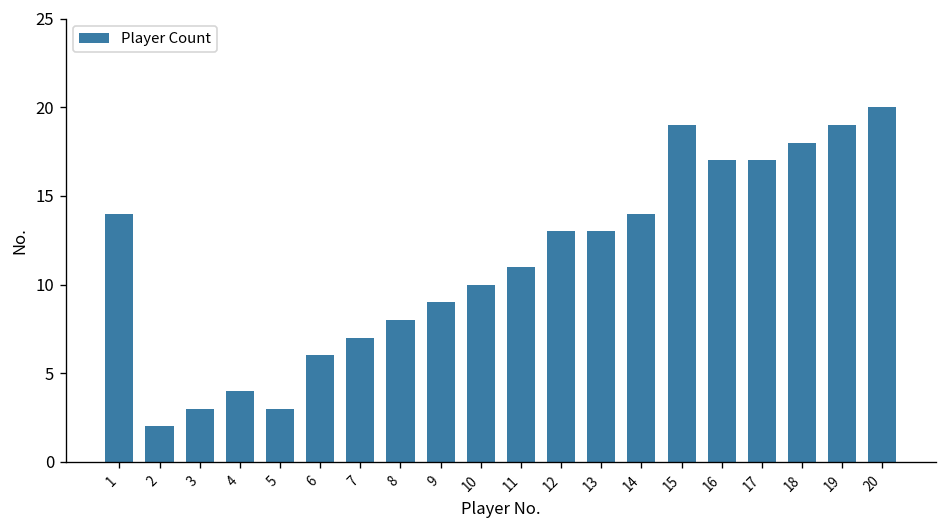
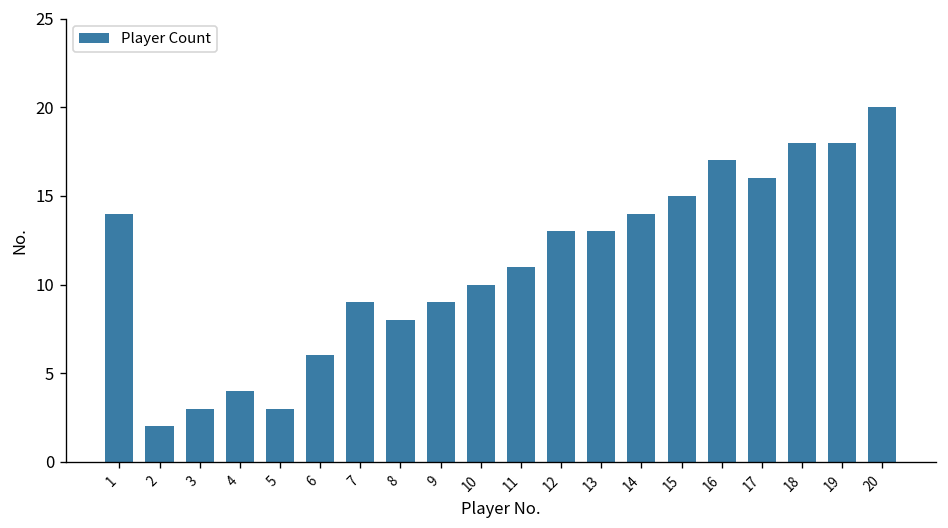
  {
    "1": 14,
    "2": 2,
    "3": 3,
    "4": 4,
    "5": 3,
    "6": 6,
-   "7": 7,
+   "7": 9,
    "8": 8,
    "9": 9,
    "10": 10,
    "11": 11,
    "12": 13,
    "13": 13,
    "14": 14,
-   "15": 19,
+   "15": 15,
    "16": 17,
-   "17": 17,
+   "17": 16,
    "18": 18,
-   "19": 19,
+   "19": 18,
    "20": 20
  }
